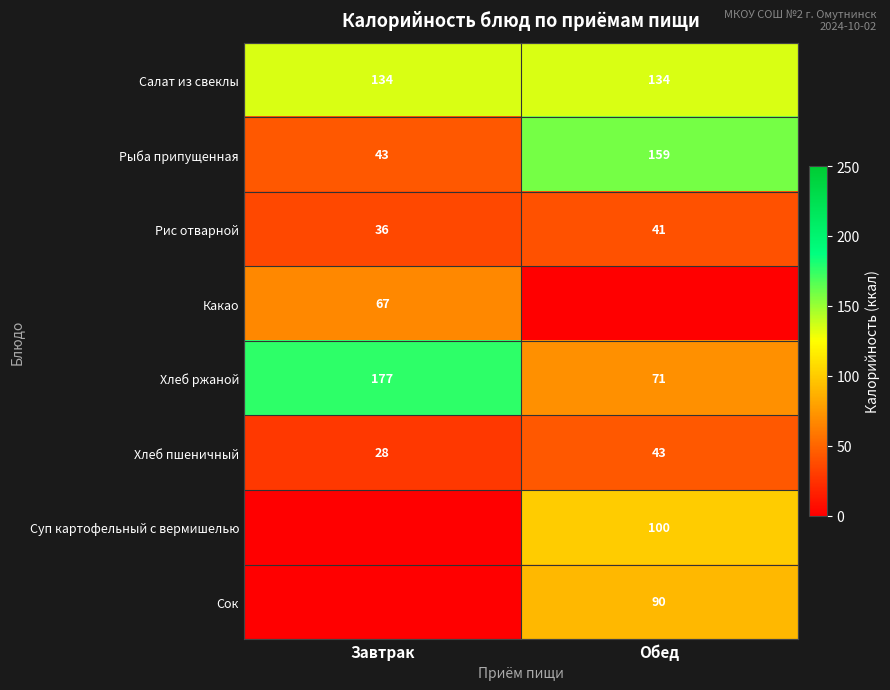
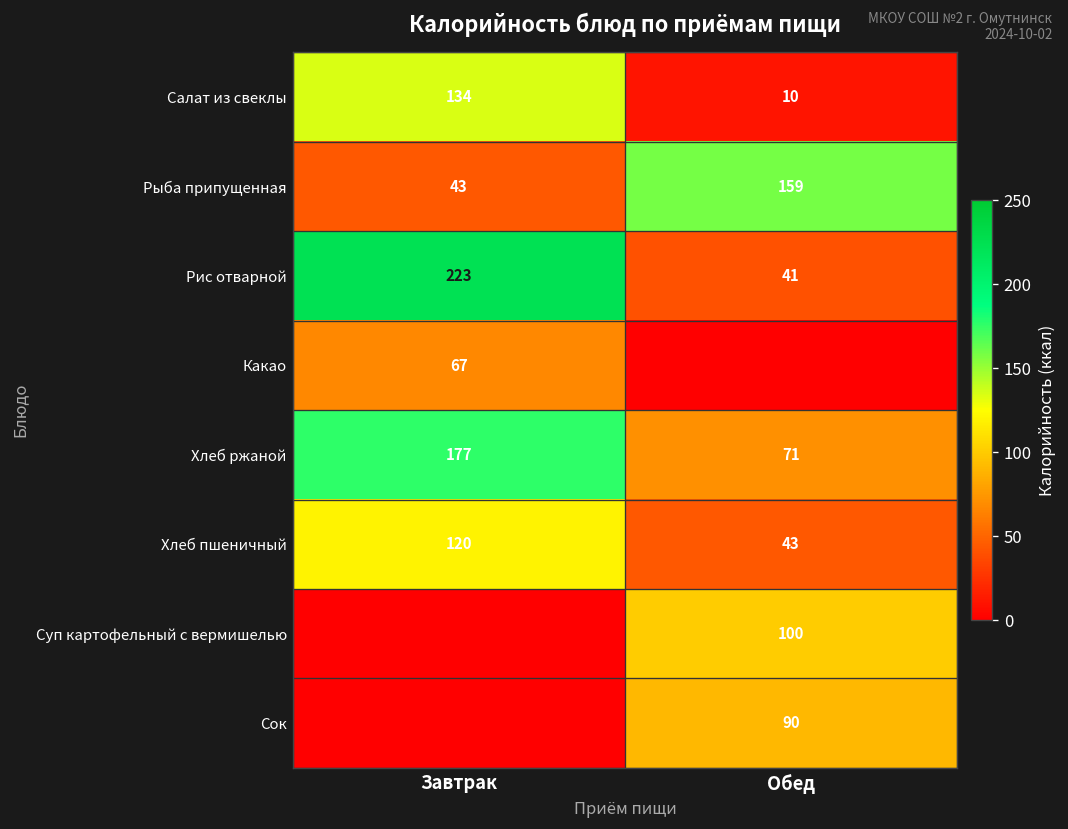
  {
    "Салат из свеклы": {
      "Завтрак": 134,
-     "Обед": 134
+     "Обед": 10
    },
    "Рыба припущенная": {
      "Завтрак": 43,
      "Обед": 159
    },
    "Рис отварной": {
-     "Завтрак": 36,
+     "Завтрак": 223,
      "Обед": 41
    },
    "Какао": {
      "Завтрак": 67
    },
    "Хлеб ржаной": {
      "Завтрак": 177,
      "Обед": 71
    },
    "Хлеб пшеничный": {
-     "Завтрак": 28,
+     "Завтрак": 120,
      "Обед": 43
    },
    "Суп картофельный с вермишелью": {
      "Обед": 100
    },
    "Сок": {
      "Обед": 90
    }
  }
